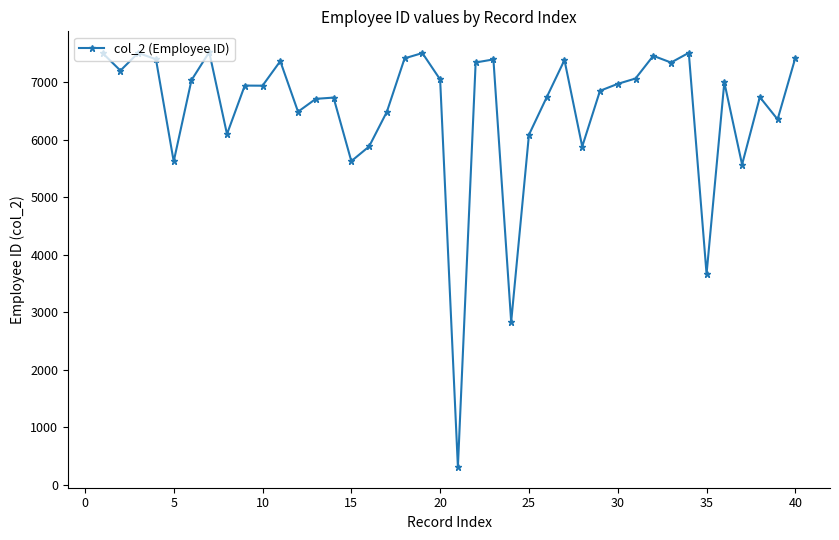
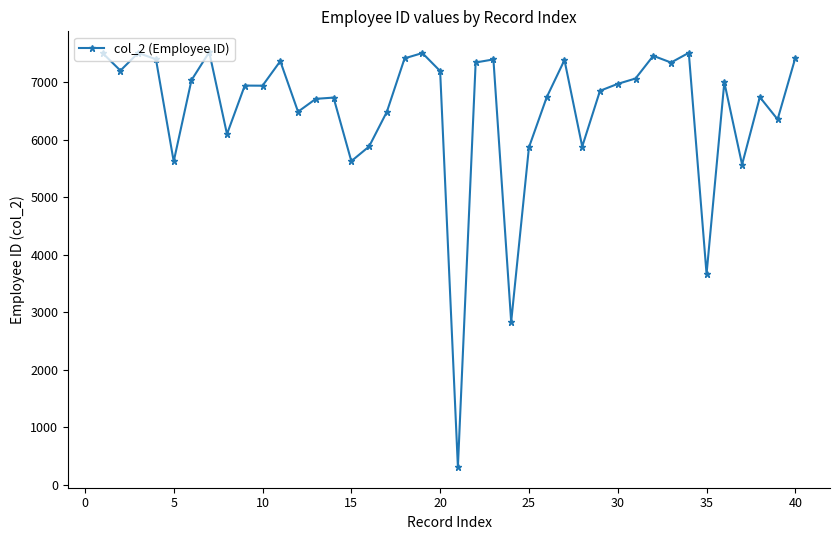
  {
    "5": 5600,
    "10": 6900,
    "15": 5600,
-   "20": 7100,
-   "25": 6100,
+   "20": 7200,
+   "25": 5900,
    "30": 7000,
    "35": 3700,
    "40": 7400
  }
